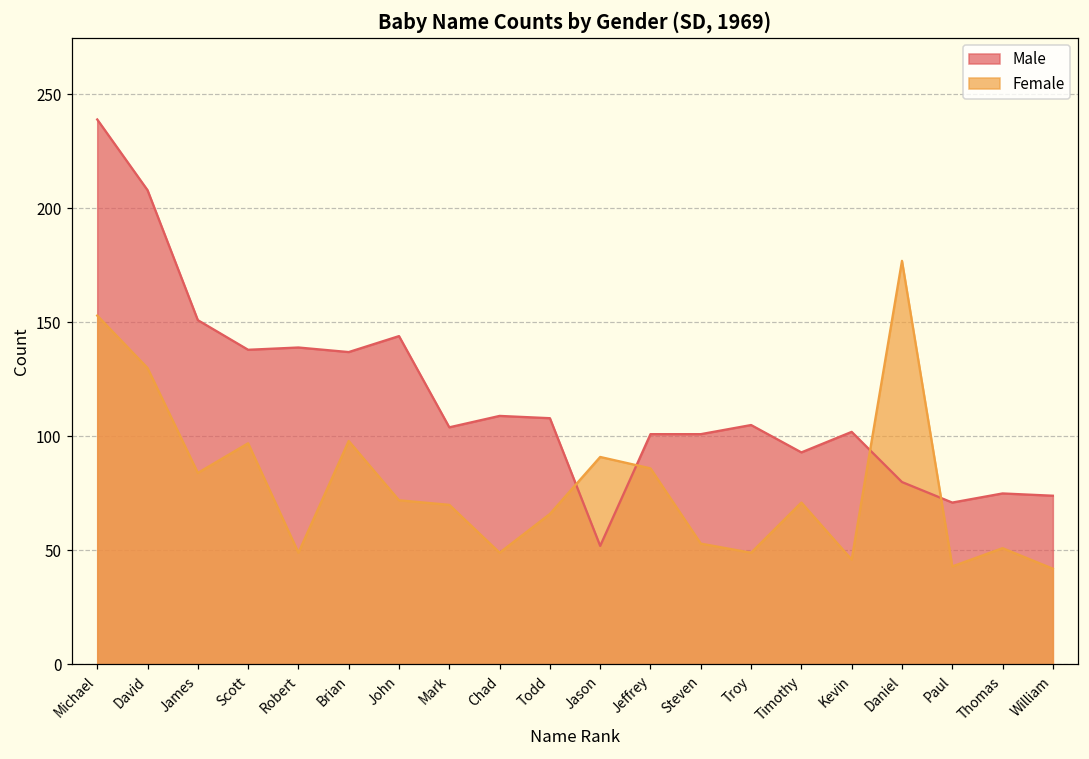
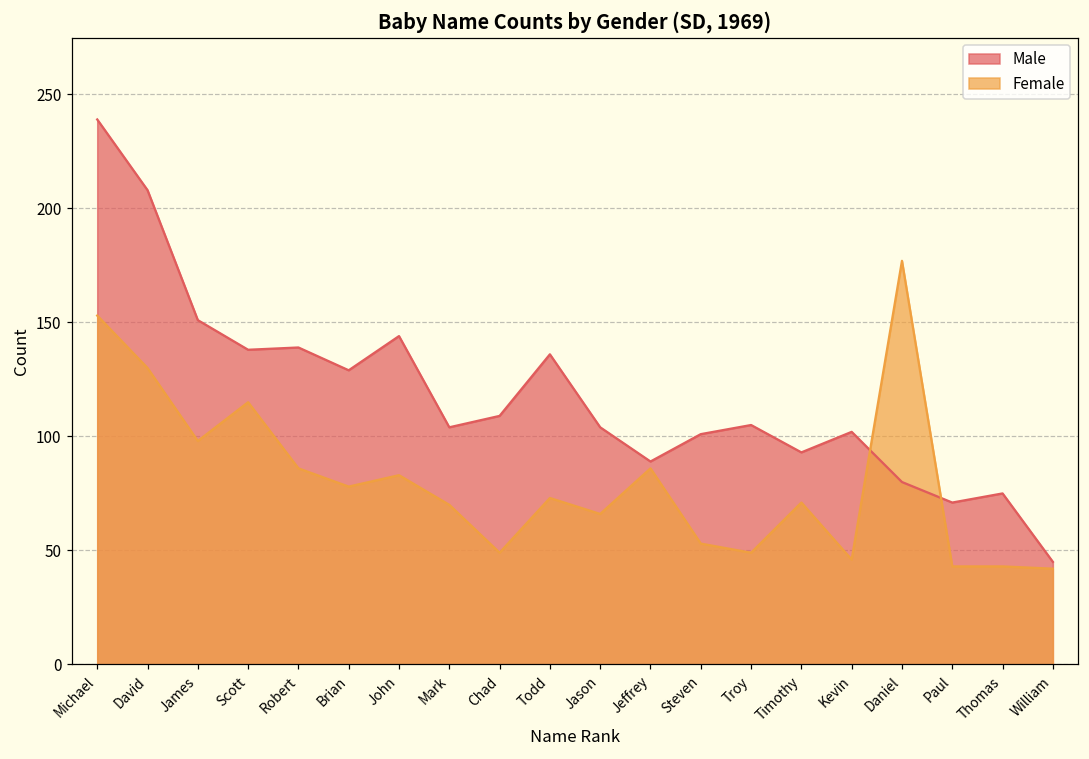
  {
    "Male": {
      "Michael": 239,
      "David": 208,
      "James": 151,
      "Scott": 138,
      "Robert": 139,
-     "Brian": 137,
+     "Brian": 129,
      "John": 144,
      "Mark": 104,
      "Chad": 109,
-     "Todd": 108,
-     "Jason": 52,
-     "Jeffrey": 101,
+     "Todd": 136,
+     "Jason": 104,
+     "Jeffrey": 89,
      "Steven": 101,
      "Troy": 105,
      "Timothy": 93,
      "Kevin": 102,
      "Daniel": 80,
      "Paul": 71,
      "Thomas": 75,
-     "William": 74
+     "William": 45
    },
    "Female": {
      "Michael": 153,
      "David": 130,
-     "James": 84,
-     "Scott": 97,
-     "Robert": 49,
-     "Brian": 98,
-     "John": 72,
+     "James": 98,
+     "Scott": 115,
+     "Robert": 86,
+     "Brian": 78,
+     "John": 83,
      "Mark": 70,
      "Chad": 49,
-     "Todd": 66,
-     "Jason": 91,
+     "Todd": 73,
+     "Jason": 66,
      "Jeffrey": 86,
      "Steven": 53,
      "Troy": 49,
      "Timothy": 71,
      "Kevin": 46,
      "Daniel": 177,
      "Paul": 43,
-     "Thomas": 51,
+     "Thomas": 43,
      "William": 42
    }
  }
